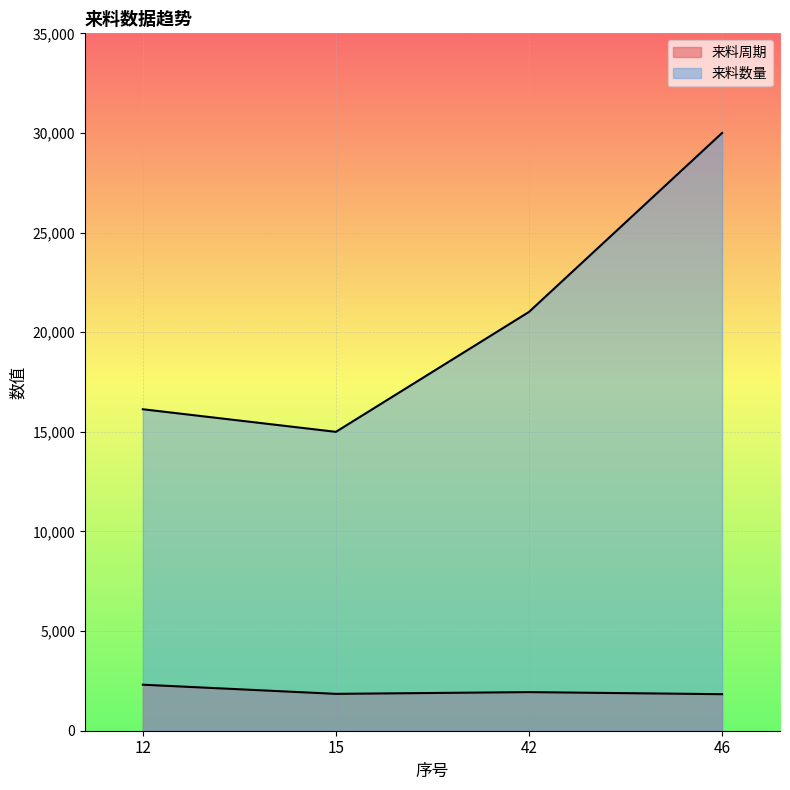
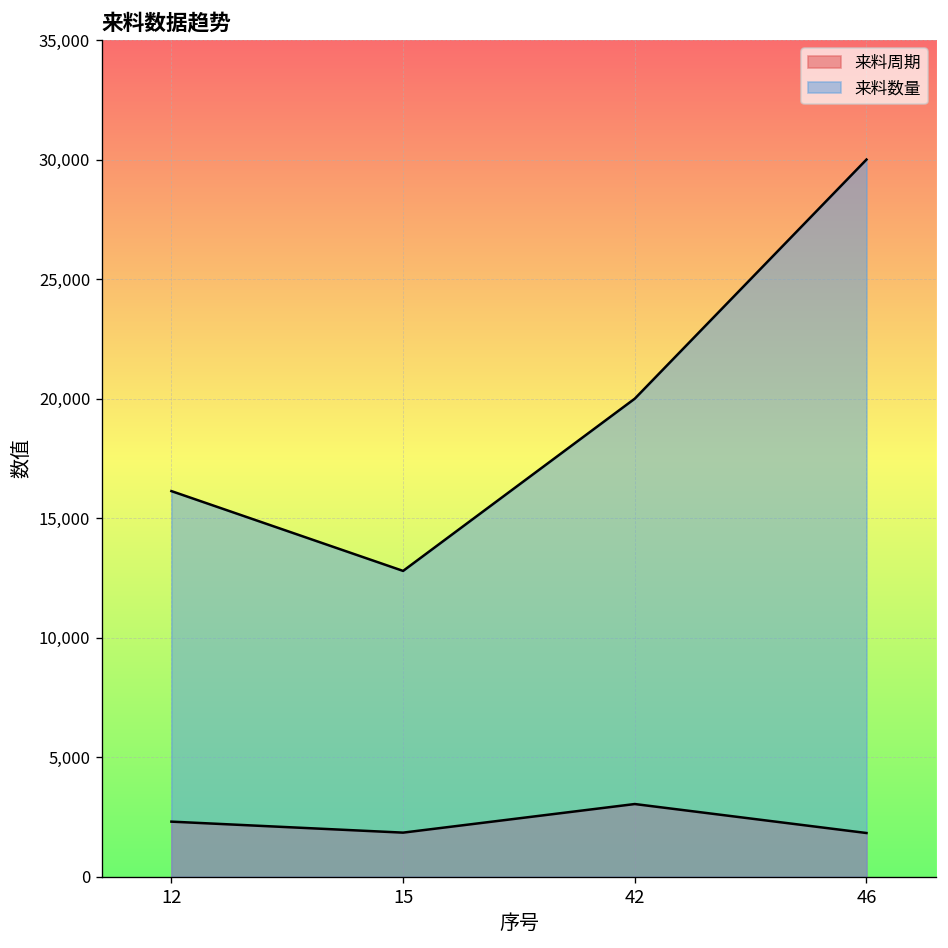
  {
    "来料周期": {
      "12": "2,300",
      "15": "1,900",
-     "42": "1,900",
+     "42": "3,000",
      "46": "1,800"
    },
    "来料数量": {
      "12": "16,100",
-     "15": "15,000",
-     "42": "21,000",
+     "15": "12,800",
+     "42": "20,000",
      "46": "30,000"
    }
  }
